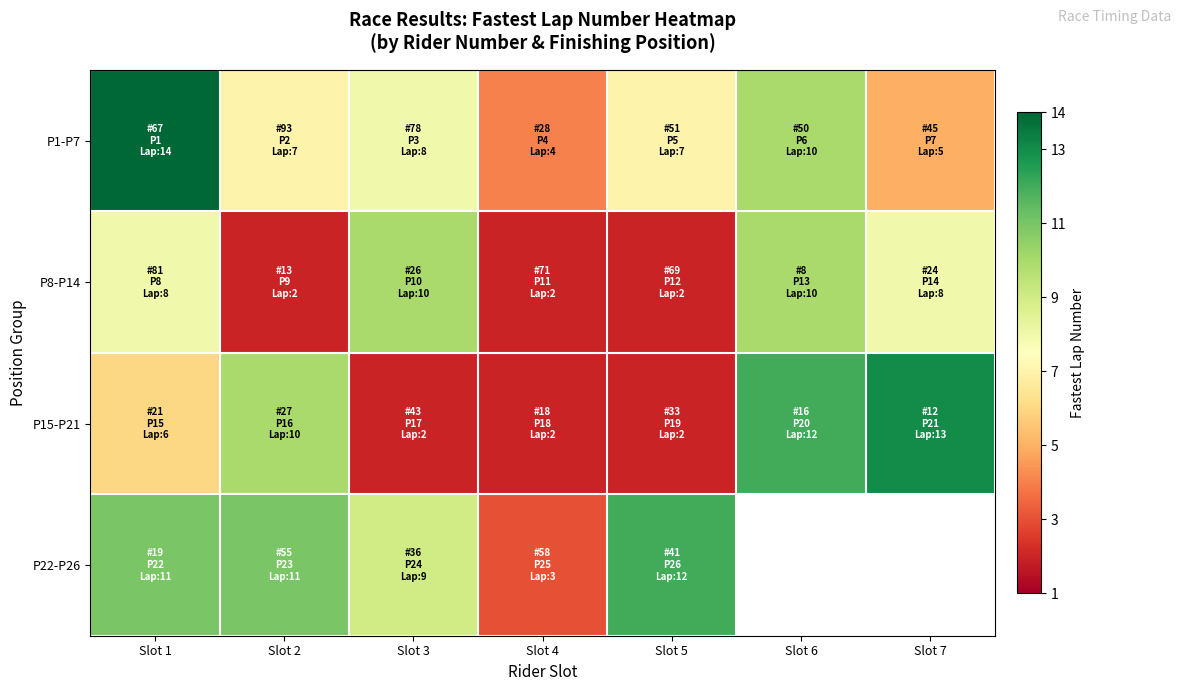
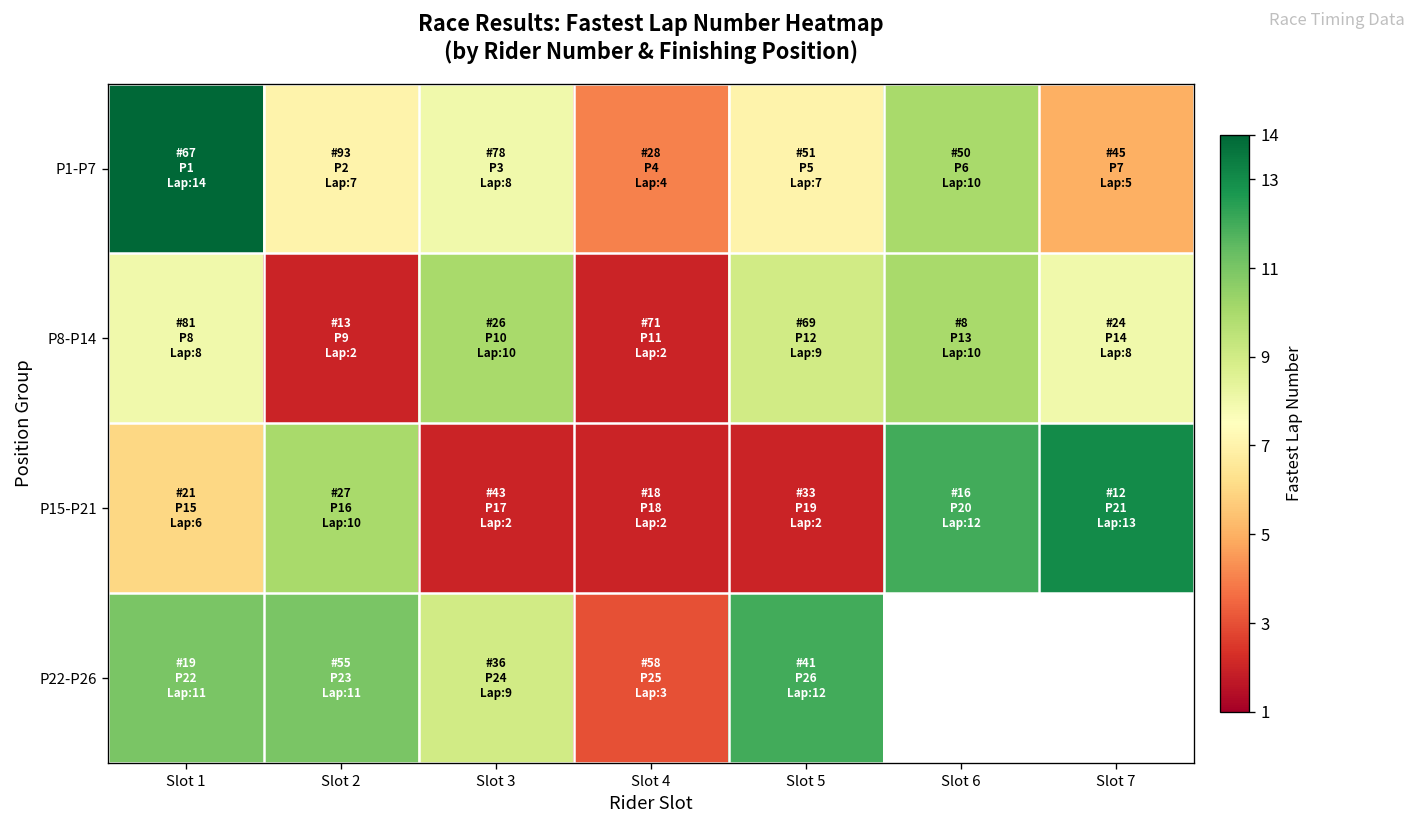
  {
    "P8-P14": {
-     "Slot 5": 2
+     "Slot 5": 9
    }
  }
